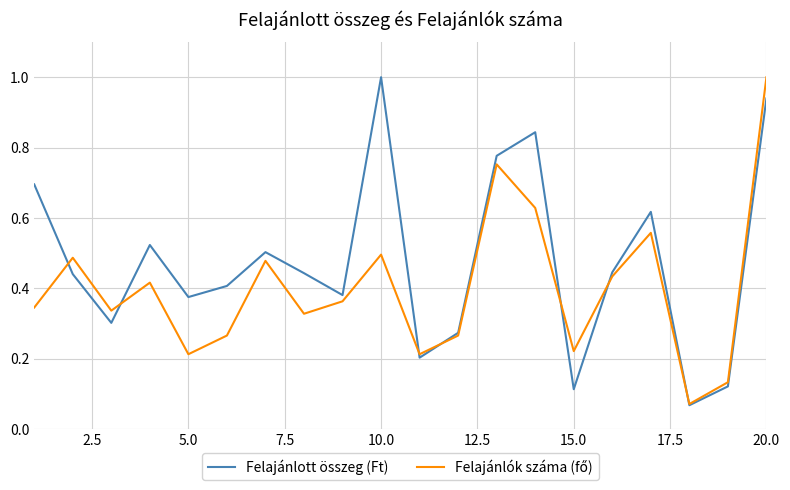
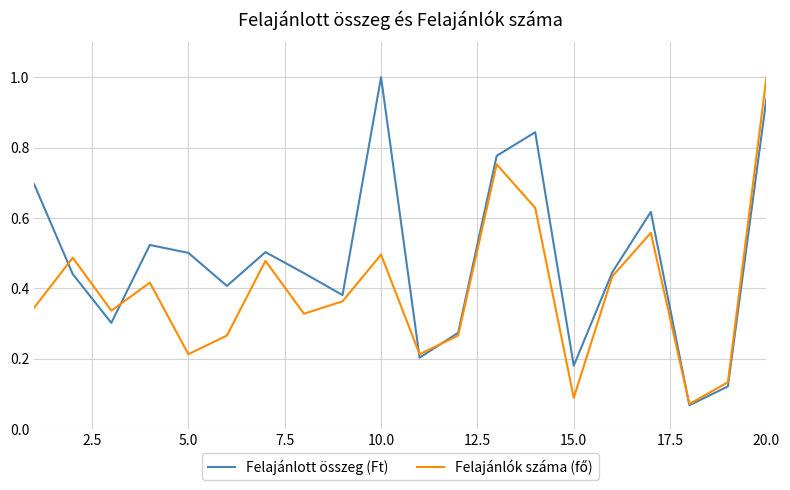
  {
    "Felajánlott összeg (Ft)": {
-     "5.0": 0.37,
+     "5.0": 0.50,
      "10.0": 1.00,
-     "15.0": 0.11,
+     "15.0": 0.18,
      "20.0": 0.94
    },
    "Felajánlók száma (fő)": {
      "5.0": 0.21,
      "10.0": 0.50,
-     "15.0": 0.22,
+     "15.0": 0.09,
      "20.0": 1.00
    }
  }
